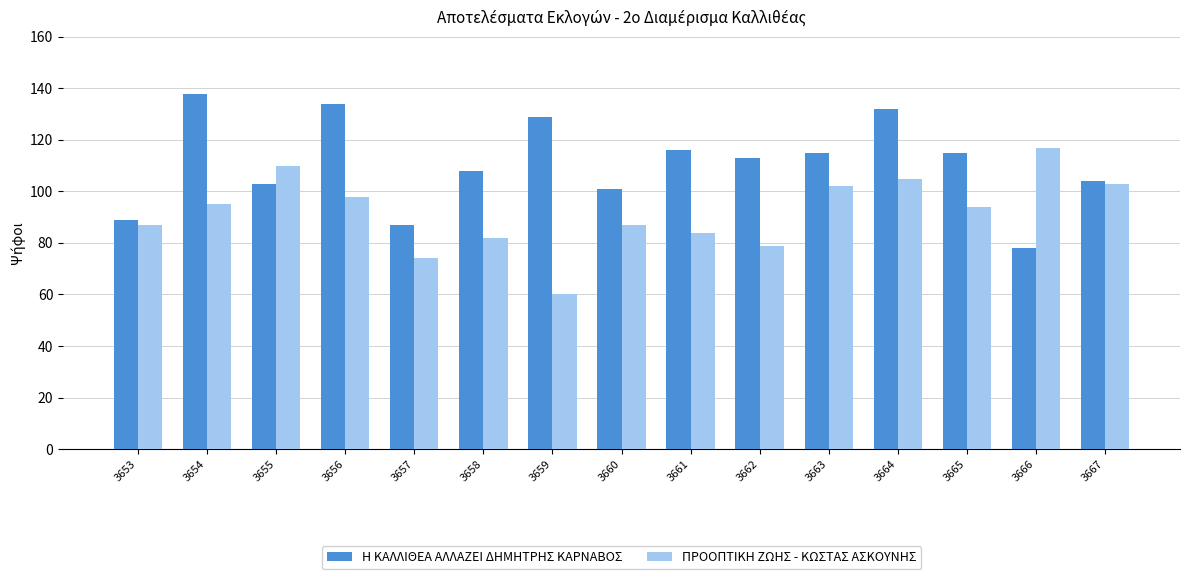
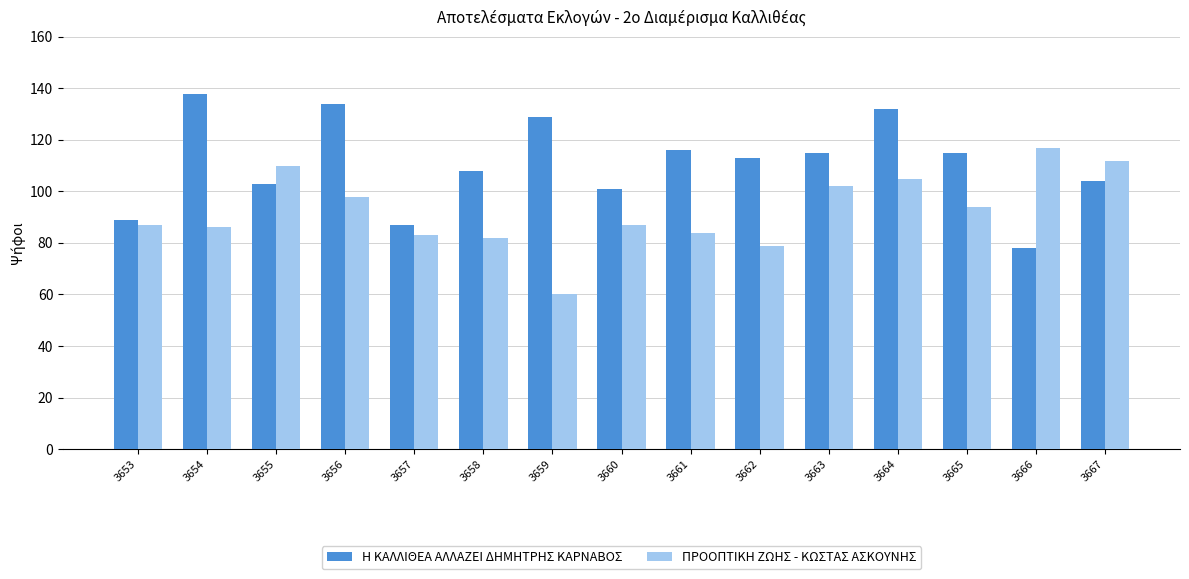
  {
    "Η ΚΑΛΛΙΘΕΑ ΑΛΛΑΖΕΙ ΔΗΜΗΤΡΗΣ ΚΑΡΝΑΒΟΣ": {
      "3653": 89,
      "3654": 138,
      "3655": 103,
      "3656": 134,
      "3657": 87,
      "3658": 108,
      "3659": 129,
      "3660": 101,
      "3661": 116,
      "3662": 113,
      "3663": 115,
      "3664": 132,
      "3665": 115,
      "3666": 78,
      "3667": 104
    },
    "ΠΡΟΟΠΤΙΚΗ ΖΩΗΣ - ΚΩΣΤΑΣ ΑΣΚΟΥΝΗΣ": {
      "3653": 87,
-     "3654": 95,
+     "3654": 86,
      "3655": 110,
      "3656": 98,
-     "3657": 74,
+     "3657": 83,
      "3658": 82,
      "3659": 60,
      "3660": 87,
      "3661": 84,
      "3662": 79,
      "3663": 102,
      "3664": 105,
      "3665": 94,
      "3666": 117,
-     "3667": 103
+     "3667": 112
    }
  }
